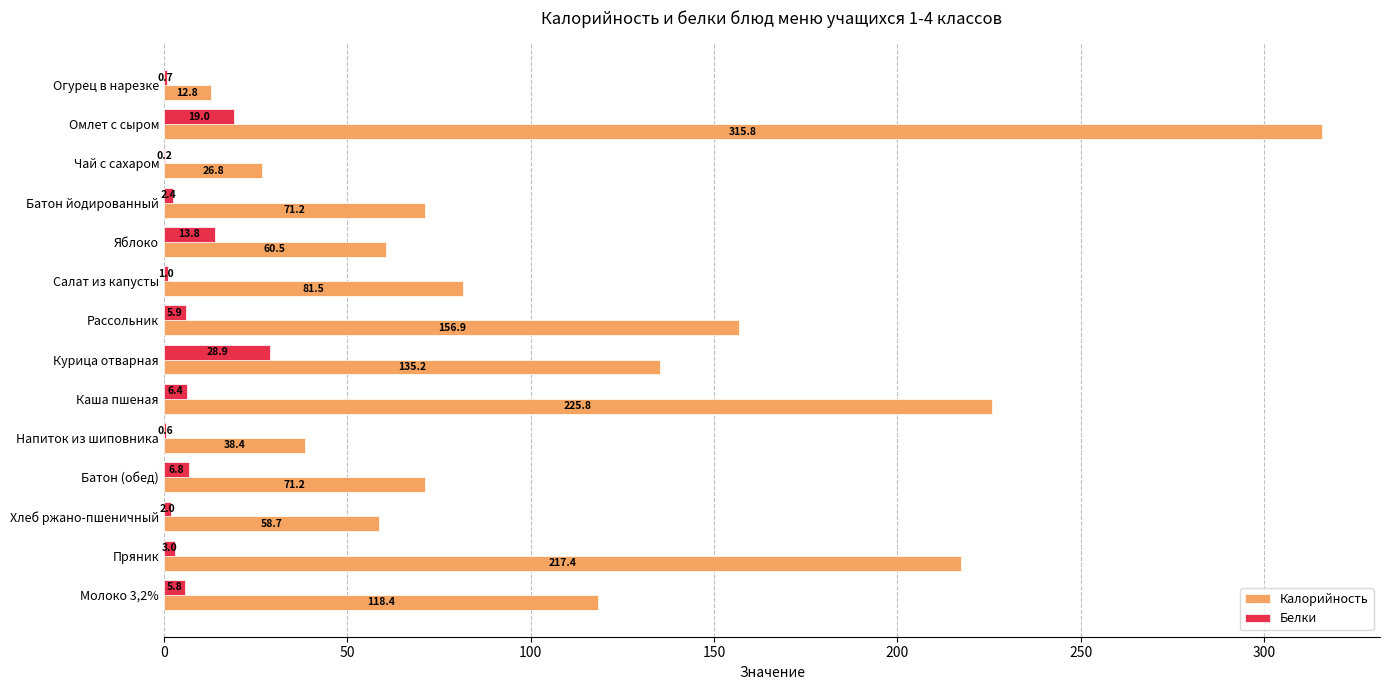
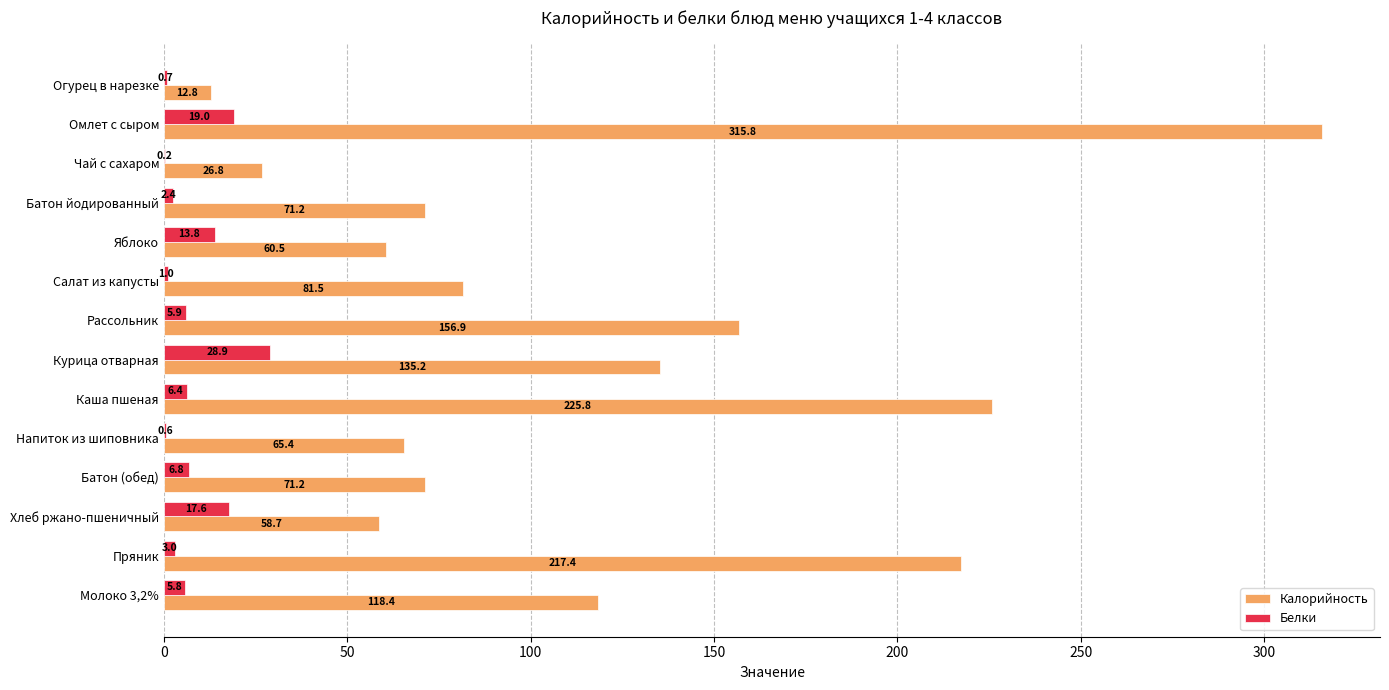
  {
    "Калорийность": {
      "Огурец в нарезке": 12.8,
      "Омлет с сыром": 315.8,
      "Чай с сахаром": 26.8,
      "Батон йодированный": 71.2,
      "Яблоко": 60.5,
      "Салат из капусты": 81.5,
      "Рассольник": 156.9,
      "Курица отварная": 135.2,
      "Каша пшеная": 225.8,
-     "Напиток из шиповника": 38.4,
+     "Напиток из шиповника": 65.4,
      "Батон (обед)": 71.2,
      "Хлеб ржано-пшеничный": 58.7,
      "Пряник": 217.4,
      "Молоко 3,2%": 118.4
    },
    "Белки": {
      "Огурец в нарезке": 0.7,
      "Омлет с сыром": 19.0,
      "Чай с сахаром": 0.2,
      "Батон йодированный": 2.4,
      "Яблоко": 13.8,
      "Салат из капусты": 1.0,
      "Рассольник": 5.9,
      "Курица отварная": 28.9,
      "Каша пшеная": 6.4,
      "Напиток из шиповника": 0.6,
      "Батон (обед)": 6.8,
-     "Хлеб ржано-пшеничный": 2.0,
+     "Хлеб ржано-пшеничный": 17.6,
      "Пряник": 3.0,
      "Молоко 3,2%": 5.8
    }
  }
